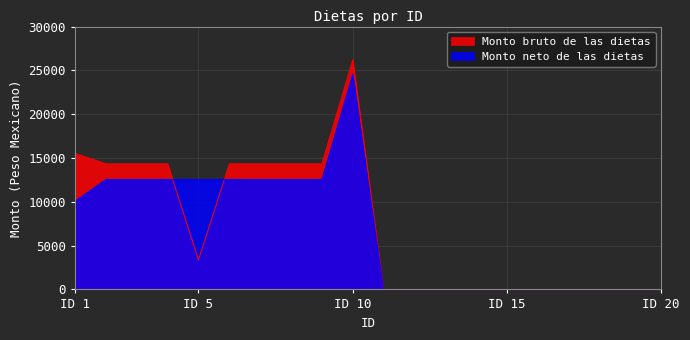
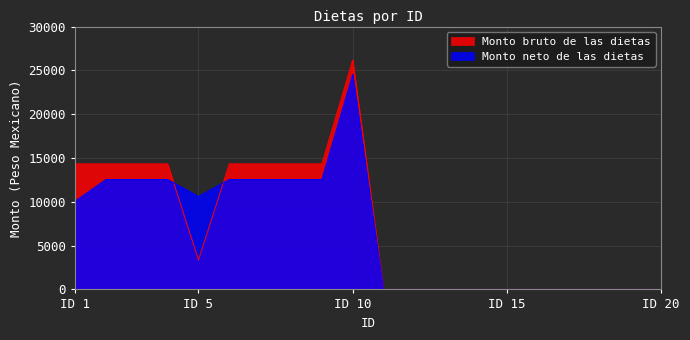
  {
    "Monto bruto de las dietas": {
-     "ID 1": 16000,
+     "ID 1": 14000,
      "ID 5": 3000,
      "ID 10": 26000
    },
    "Monto neto de las dietas": {
      "ID 1": 10000,
-     "ID 5": 13000,
+     "ID 5": 11000,
      "ID 10": 25000
    }
  }
